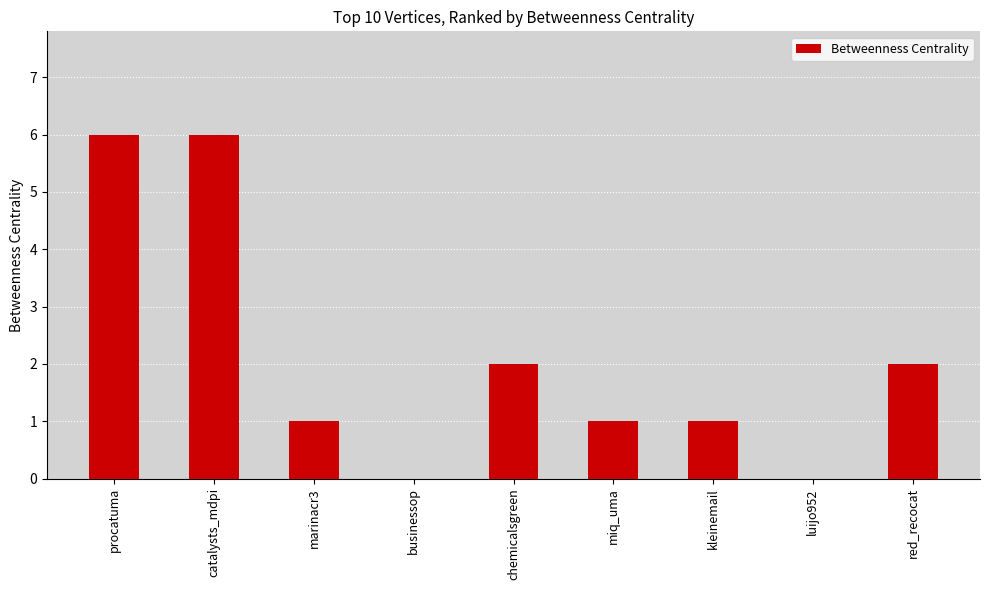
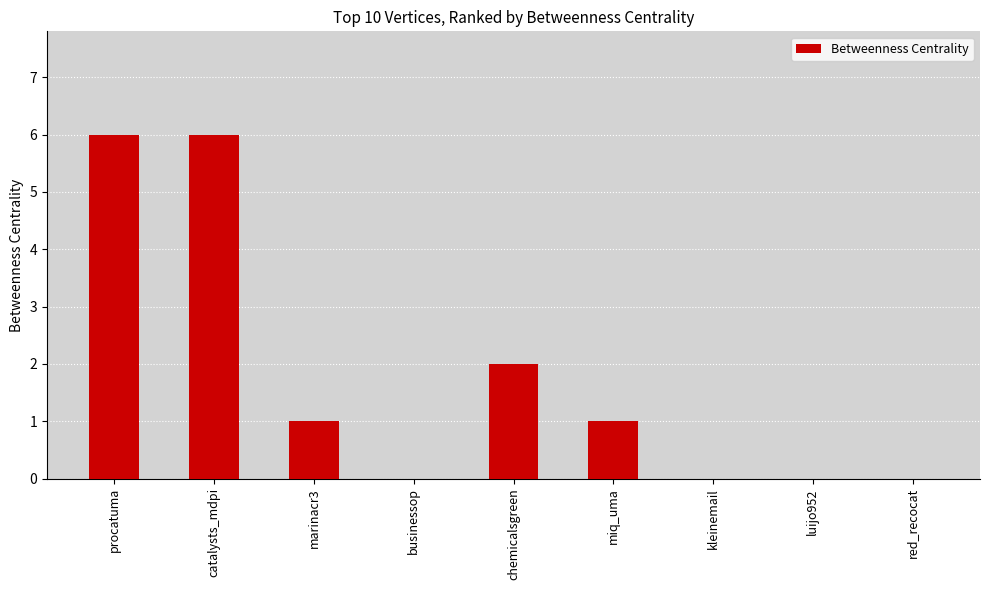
  {
    "procatuma": 6,
    "catalysts_mdpi": 6,
    "marinacr3": 1,
    "businessop": 0,
    "chemicalsgreen": 2,
    "miq_uma": 1,
-   "kleinemail": 1,
+   "kleinemail": 0,
    "luijo952": 0,
-   "red_recocat": 2
+   "red_recocat": 0
  }
